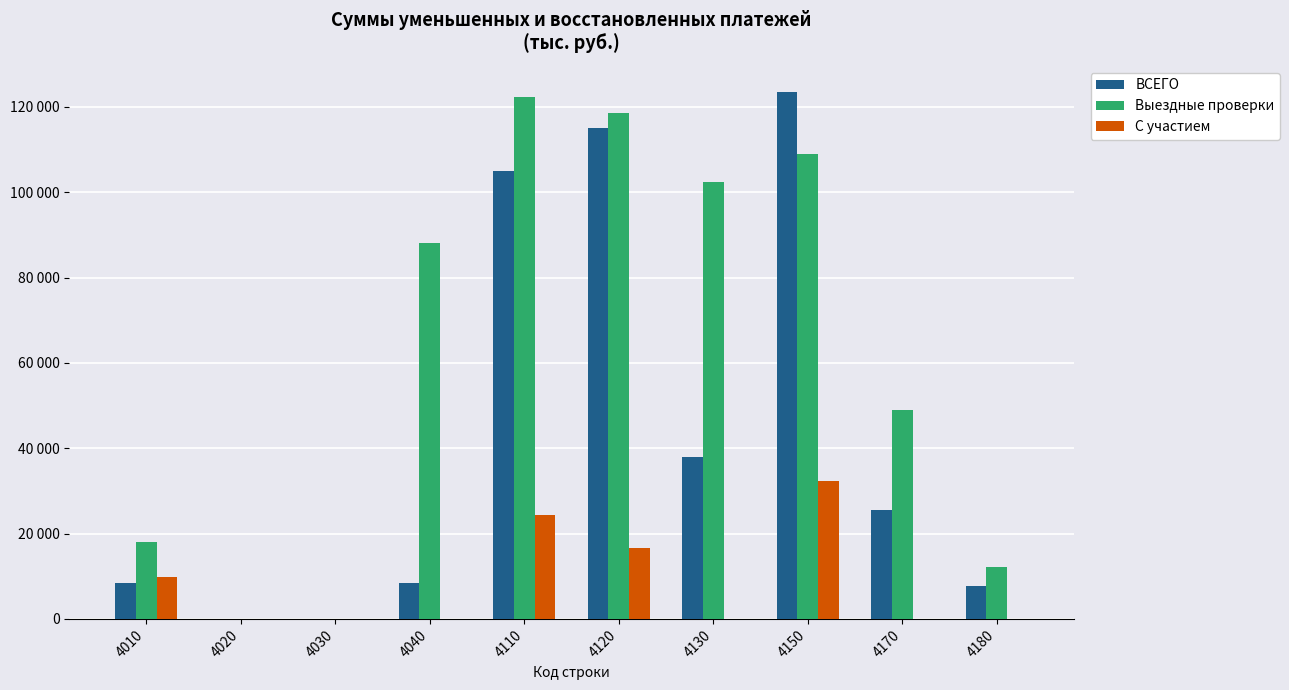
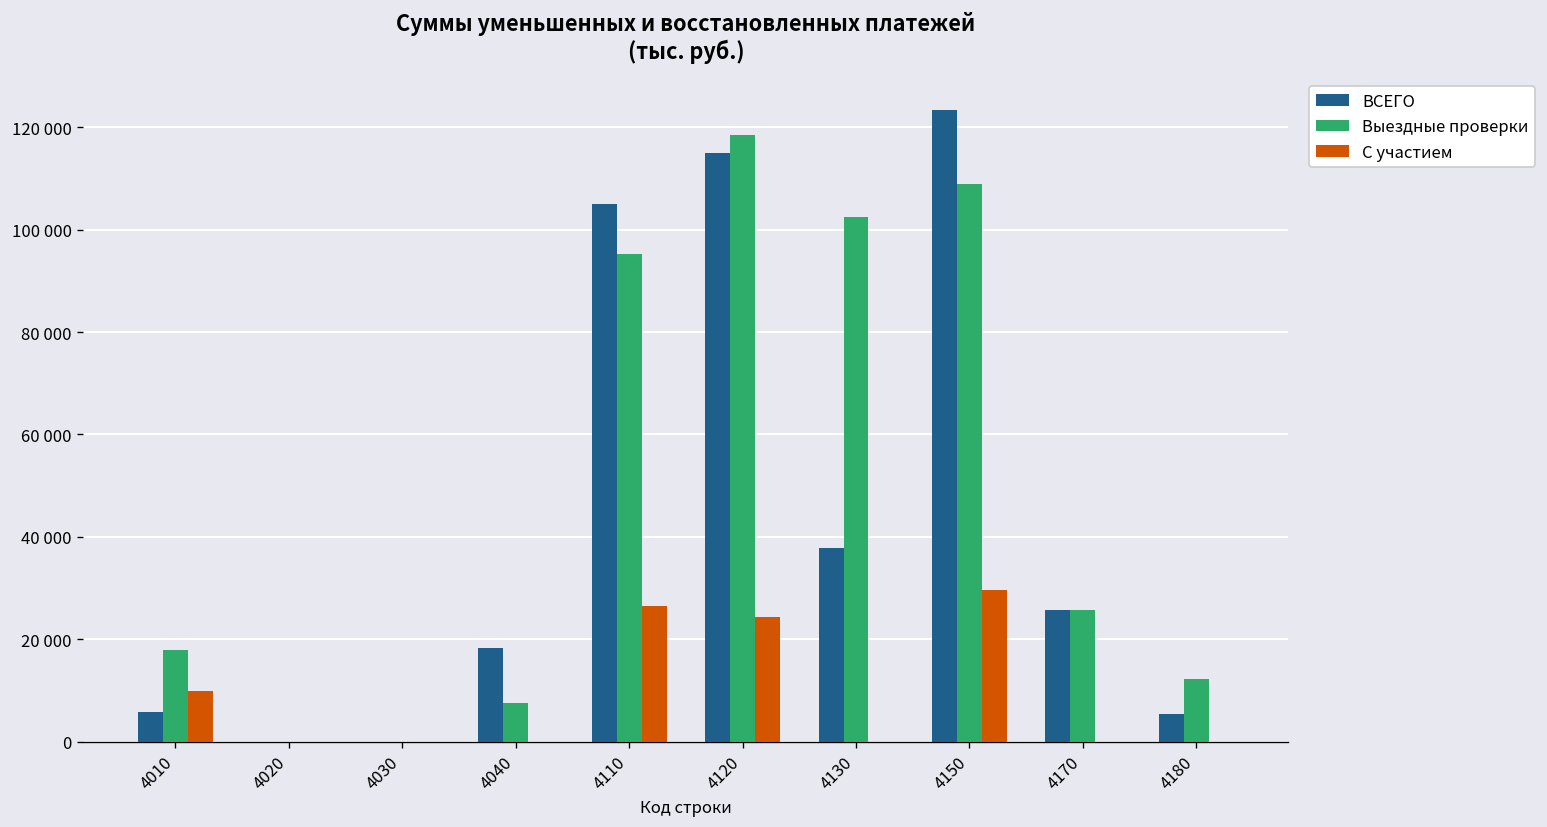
  {
    "ВСЕГО": {
-     "4010": 8000,
+     "4010": 6000,
      "4020": 0,
      "4030": 0,
-     "4040": 8000,
+     "4040": 18000,
      "4110": 105000,
      "4120": 115000,
      "4130": 38000,
      "4150": 123000,
      "4170": 26000,
-     "4180": 8000
+     "4180": 5000
    },
    "Выездные проверки": {
      "4010": 18000,
      "4020": 0,
      "4030": 0,
-     "4040": 88000,
-     "4110": 122000,
+     "4040": 8000,
+     "4110": 95000,
      "4120": 119000,
      "4130": 102000,
      "4150": 109000,
-     "4170": 49000,
+     "4170": 26000,
      "4180": 12000
    },
    "С участием": {
      "4010": 10000,
      "4020": 0,
      "4030": 0,
      "4040": 0,
-     "4110": 24000,
-     "4120": 17000,
+     "4110": 27000,
+     "4120": 24000,
      "4130": 0,
-     "4150": 32000,
+     "4150": 30000,
      "4170": 0,
      "4180": 0
    }
  }
